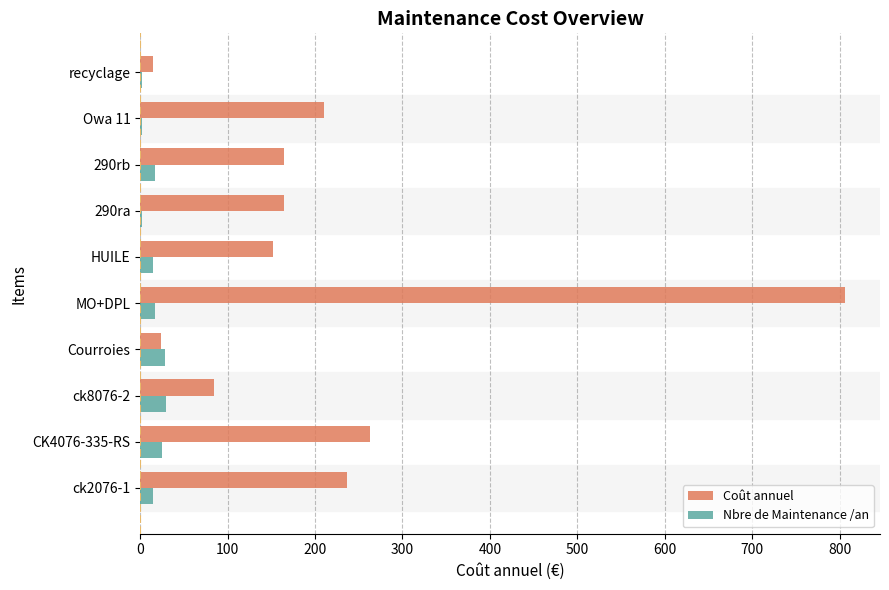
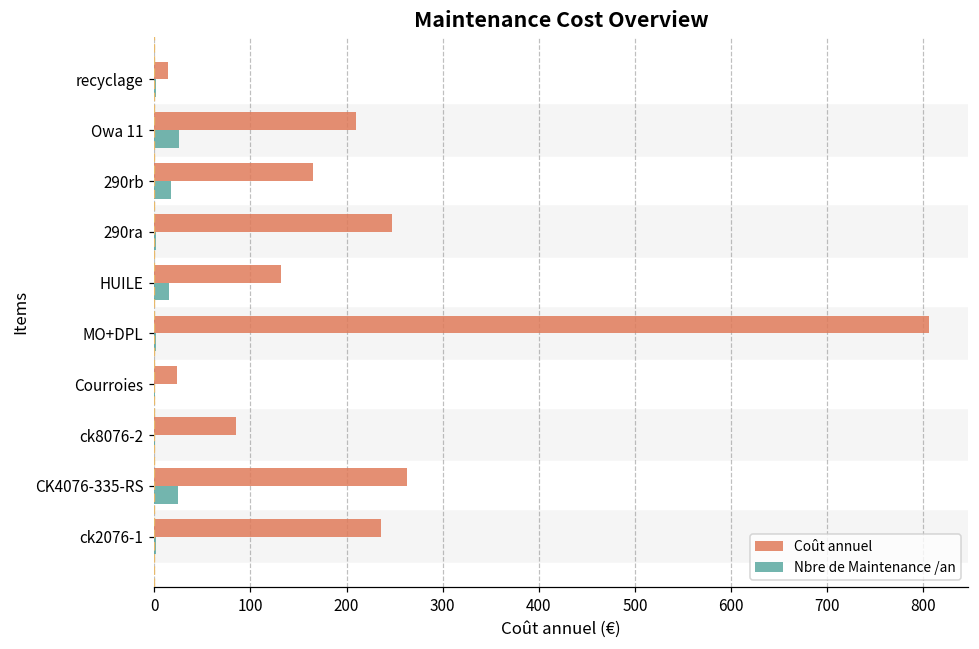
  {
    "Coût annuel": {
      "recyclage": 10,
      "Owa 11": 210,
      "290rb": 160,
-     "290ra": 160,
-     "HUILE": 150,
+     "290ra": 250,
+     "HUILE": 130,
      "MO+DPL": 810,
      "Courroies": 20,
      "ck8076-2": 80,
      "CK4076-335-RS": 260,
      "ck2076-1": 240
    },
    "Nbre de Maintenance /an": {
-     "Owa 11": 0,
+     "Owa 11": 30,
      "290rb": 20,
      "HUILE": 20,
-     "MO+DPL": 20,
-     "Courroies": 30,
-     "ck8076-2": 30,
+     "MO+DPL": 0,
+     "Courroies": 0,
+     "ck8076-2": 0,
      "CK4076-335-RS": 30,
-     "ck2076-1": 20
+     "ck2076-1": 0
    }
  }
